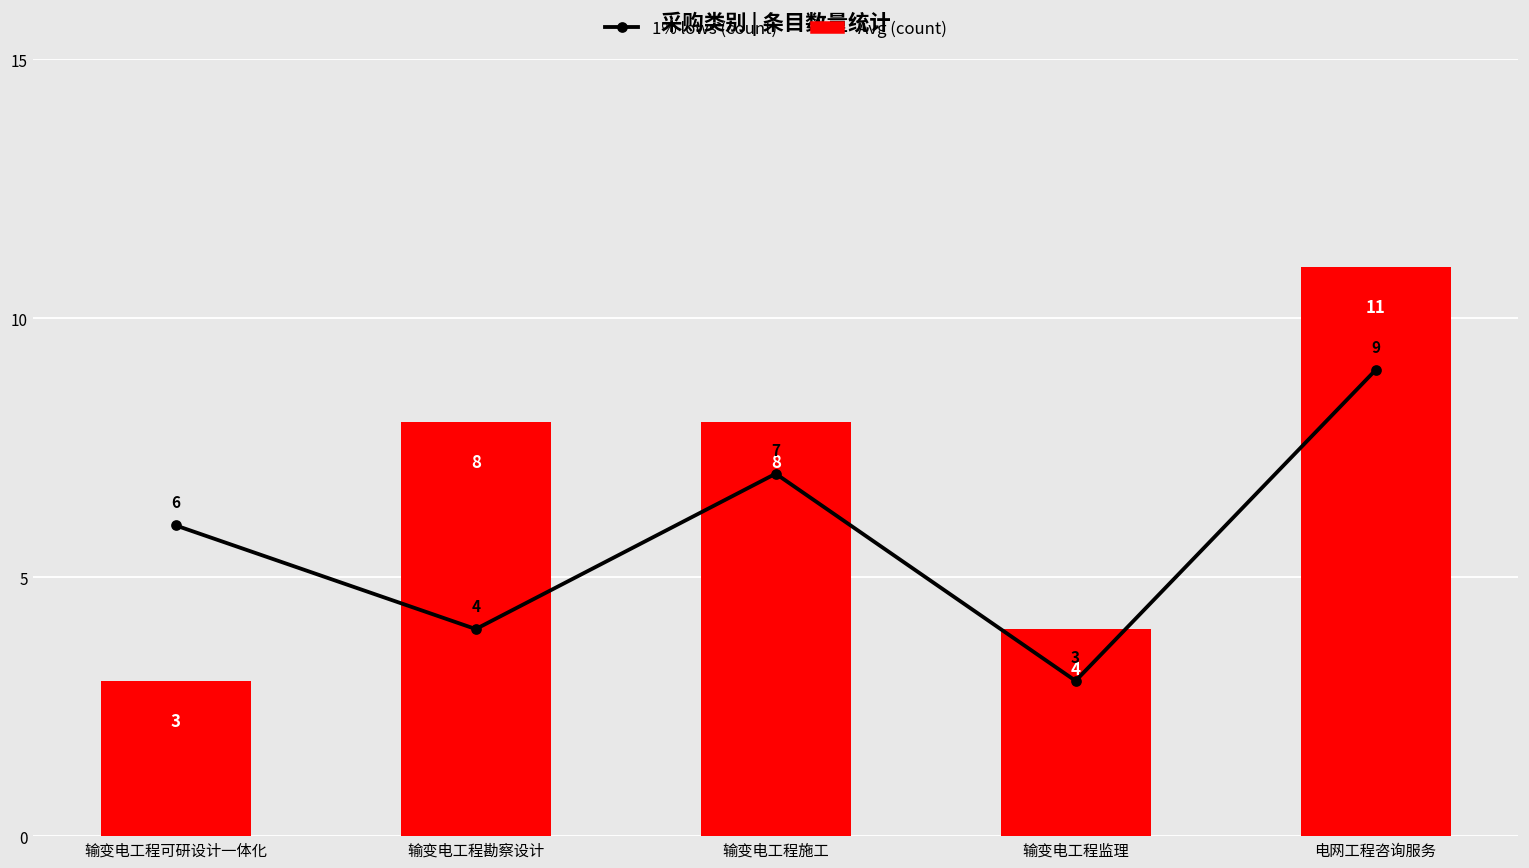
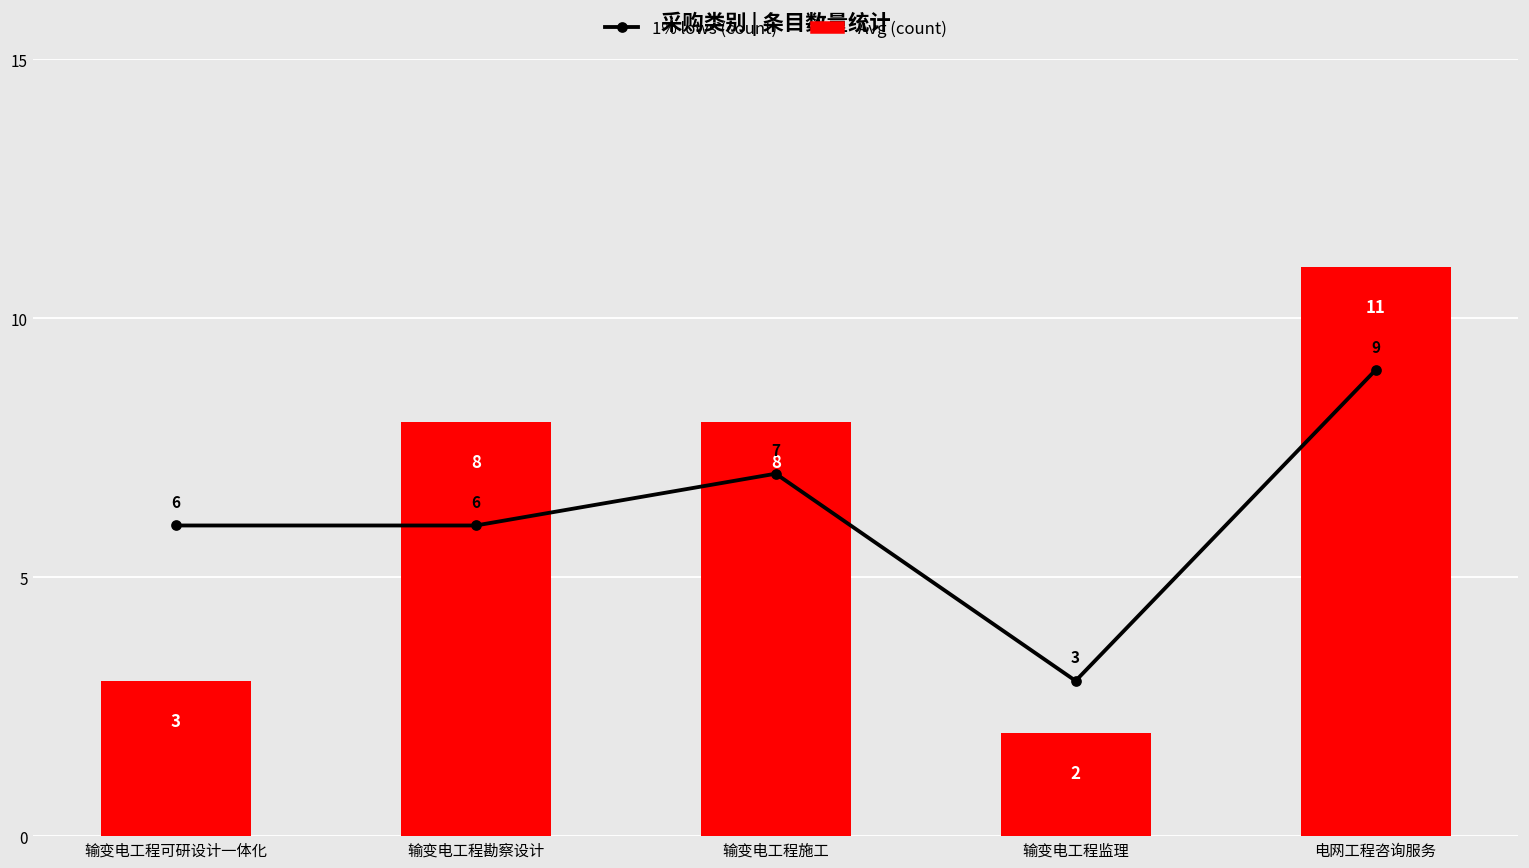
  {
    "Avg (count)": {
      "输变电工程可研设计一体化": 3,
      "输变电工程勘察设计": 8,
-     "输变电工程监理": 4,
+     "输变电工程监理": 2,
      "电网工程咨询服务": 11
    },
    "1% lows (count)": {
      "输变电工程可研设计一体化": 6,
-     "输变电工程勘察设计": 4,
+     "输变电工程勘察设计": 6,
      "输变电工程监理": 3,
      "电网工程咨询服务": 9
    }
  }
